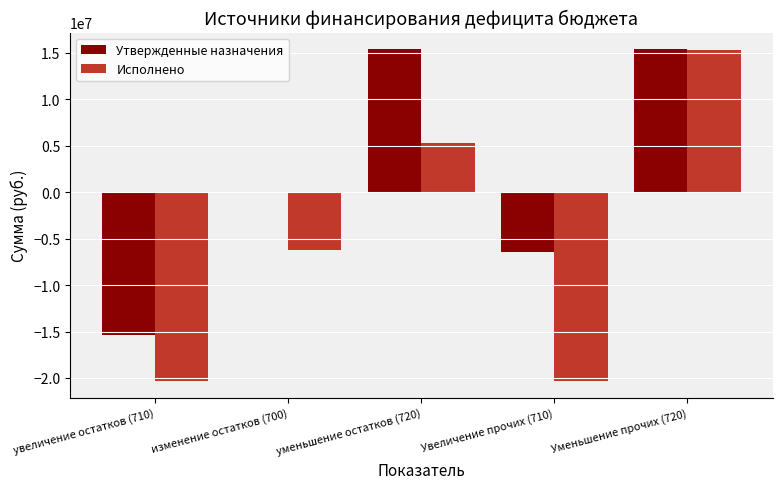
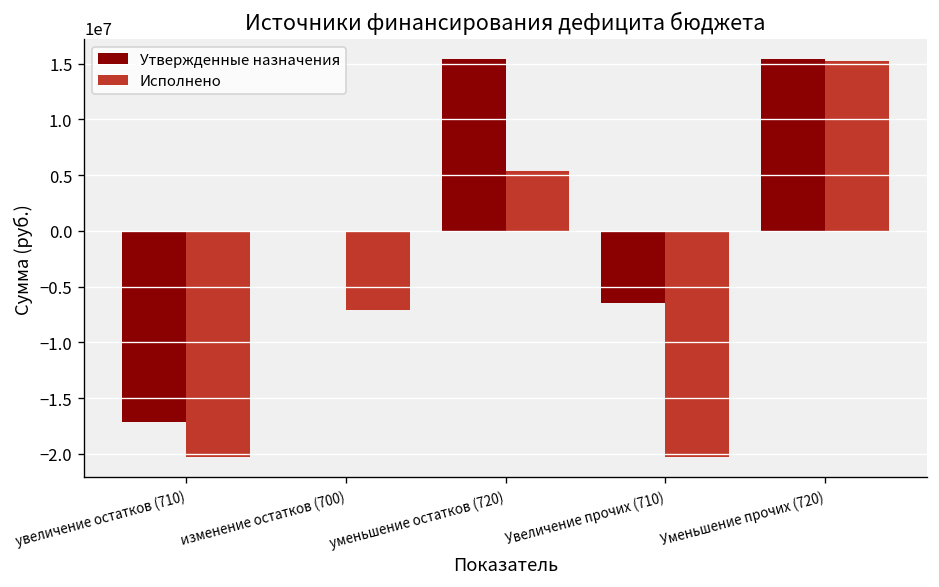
  {
    "Утвержденные назначения": {
-     "увеличение остатков (710)": -15000000,
+     "увеличение остатков (710)": -17000000,
      "изменение остатков (700)": 0,
      "уменьшение остатков (720)": 15000000,
      "Увеличение прочих (710)": -6000000,
      "Уменьшение прочих (720)": 15000000
    },
    "Исполнено": {
      "увеличение остатков (710)": -20000000,
-     "изменение остатков (700)": -6000000,
+     "изменение остатков (700)": -7000000,
      "уменьшение остатков (720)": 5000000,
      "Увеличение прочих (710)": -20000000,
      "Уменьшение прочих (720)": 15000000
    }
  }
